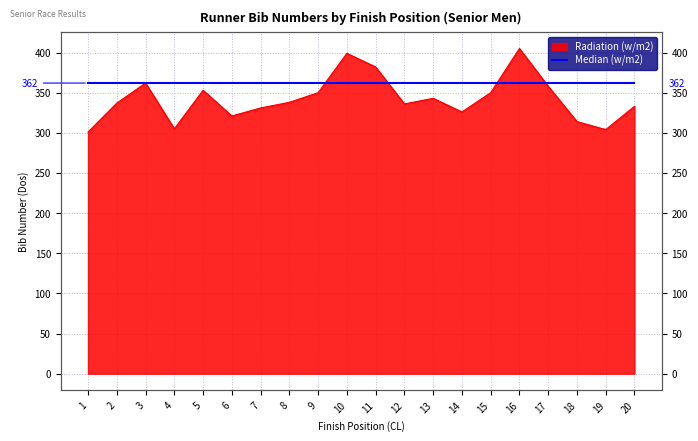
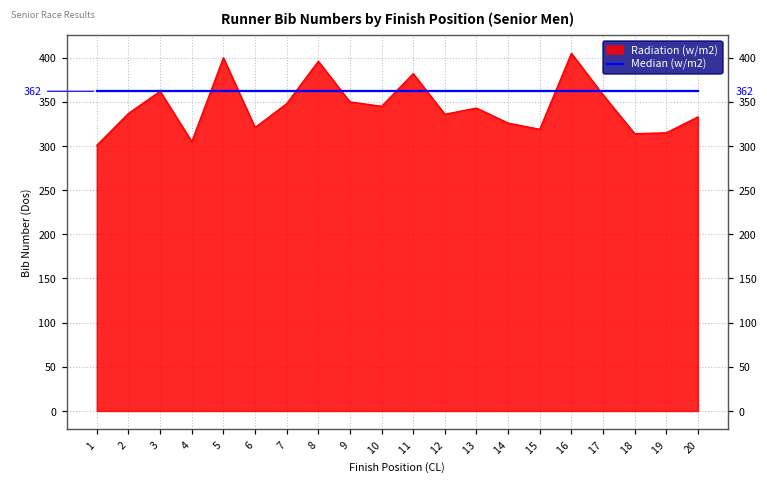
  {
    "Radiation (w/m2)": {
      "1": 300,
      "2": 340,
      "4": 310,
-     "5": 350,
+     "5": 400,
      "6": 320,
-     "7": 330,
-     "8": 340,
+     "7": 350,
+     "8": 400,
      "9": 350,
-     "10": 400,
+     "10": 350,
      "11": 380,
      "12": 340,
      "13": 340,
      "14": 330,
-     "15": 350,
+     "15": 320,
      "16": 410,
      "17": 360,
      "18": 310,
-     "19": 300,
+     "19": 320,
      "20": 330
    },
    "Median (w/m2)": {
      "1": 362
    }
  }
